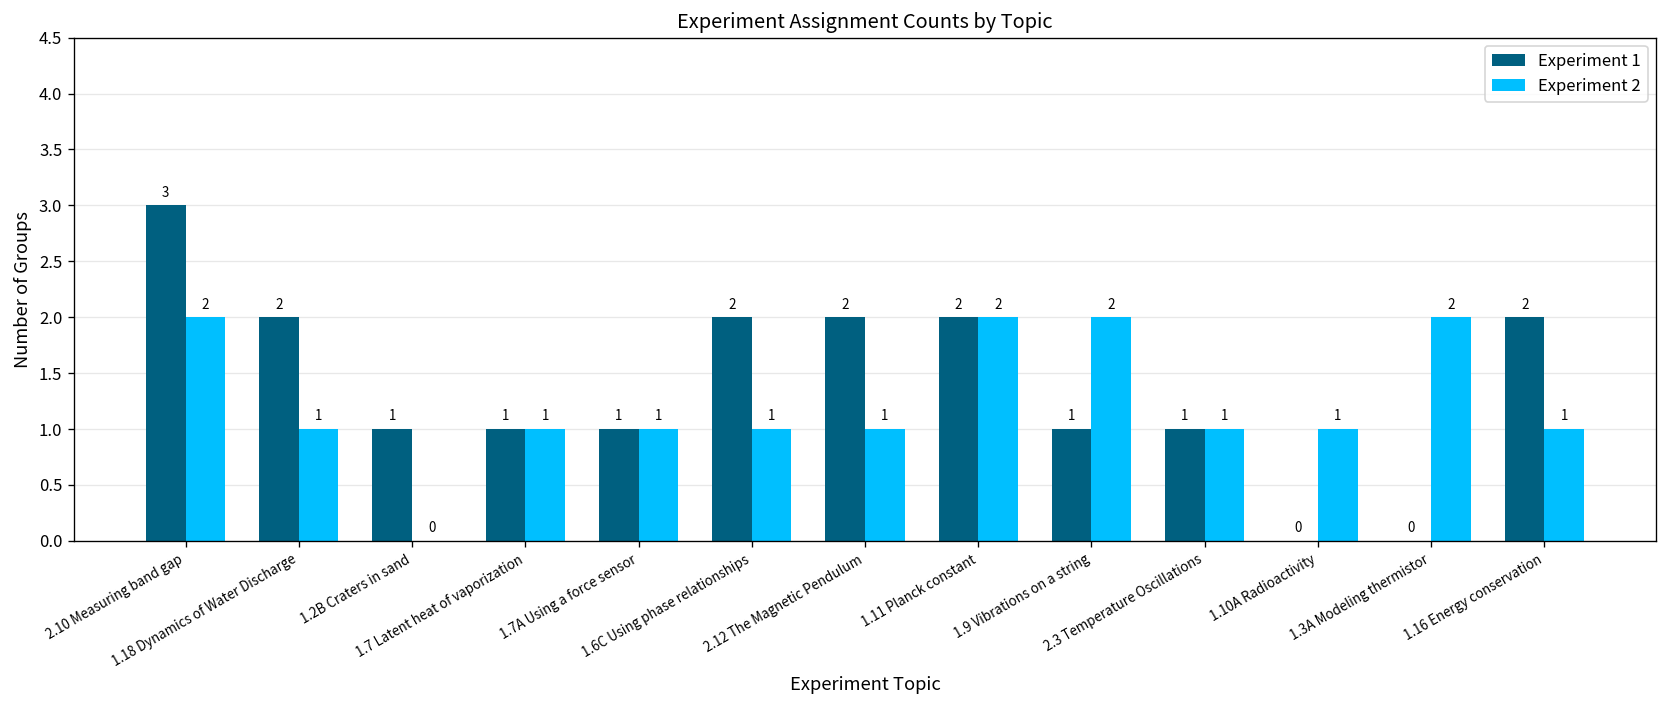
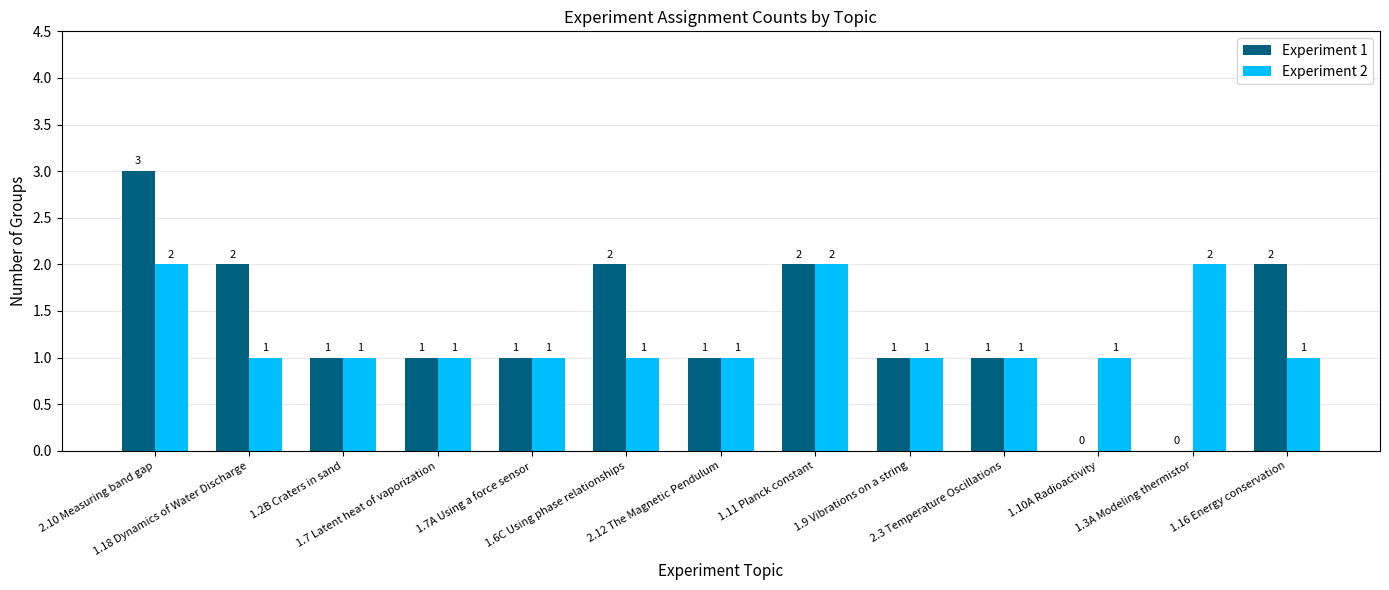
  {
    "Experiment 1": {
      "2.10 Measuring band gap": 3,
      "1.18 Dynamics of Water Discharge": 2,
      "1.2B Craters in sand": 1,
      "1.7 Latent heat of vaporization": 1,
      "1.7A Using a force sensor": 1,
      "1.6C Using phase relationships": 2,
-     "2.12 The Magnetic Pendulum": 2,
+     "2.12 The Magnetic Pendulum": 1,
      "1.11 Planck constant": 2,
      "1.9 Vibrations on a string": 1,
      "2.3 Temperature Oscillations": 1,
      "1.10A Radioactivity": 0,
      "1.3A Modeling thermistor": 0,
      "1.16 Energy conservation": 2
    },
    "Experiment 2": {
      "2.10 Measuring band gap": 2,
      "1.18 Dynamics of Water Discharge": 1,
-     "1.2B Craters in sand": 0,
+     "1.2B Craters in sand": 1,
      "1.7 Latent heat of vaporization": 1,
      "1.7A Using a force sensor": 1,
      "1.6C Using phase relationships": 1,
      "2.12 The Magnetic Pendulum": 1,
      "1.11 Planck constant": 2,
-     "1.9 Vibrations on a string": 2,
+     "1.9 Vibrations on a string": 1,
      "2.3 Temperature Oscillations": 1,
      "1.10A Radioactivity": 1,
      "1.3A Modeling thermistor": 2,
      "1.16 Energy conservation": 1
    }
  }
